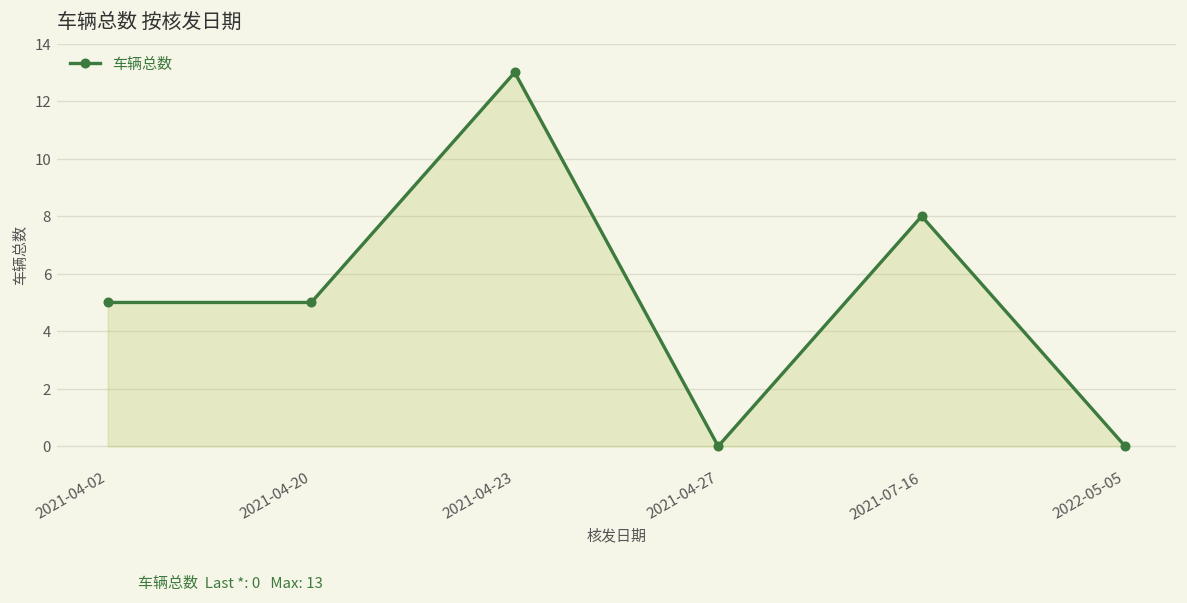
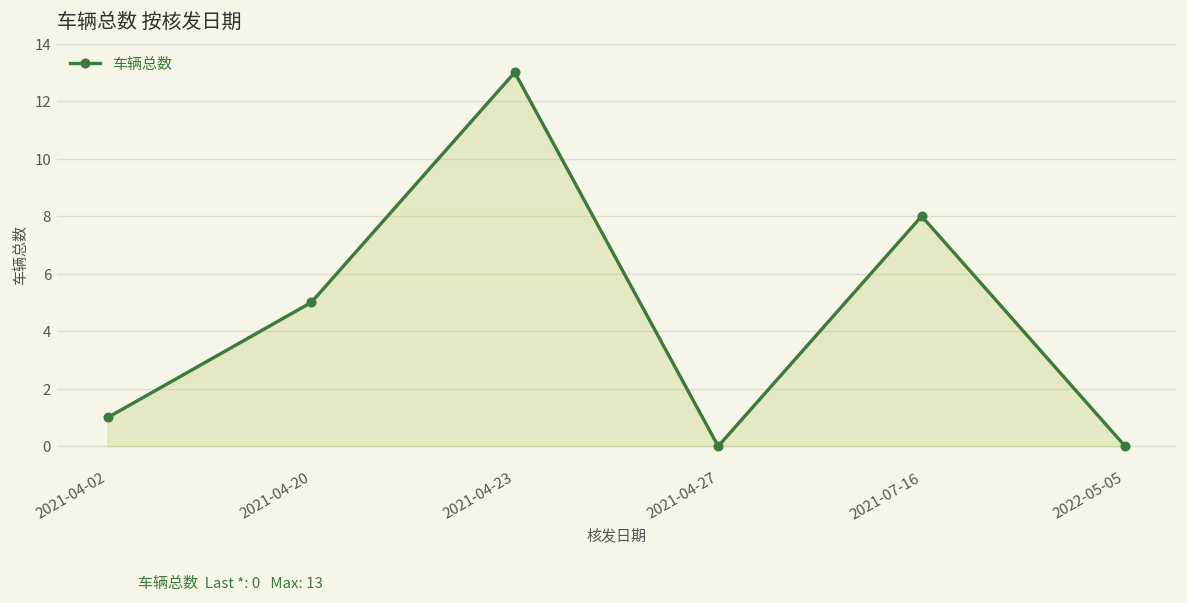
  {
-   "2021-04-02": 5,
+   "2021-04-02": 1,
    "2021-04-20": 5,
    "2021-04-23": 13,
    "2021-04-27": 0,
    "2021-07-16": 8,
    "2022-05-05": 0
  }
